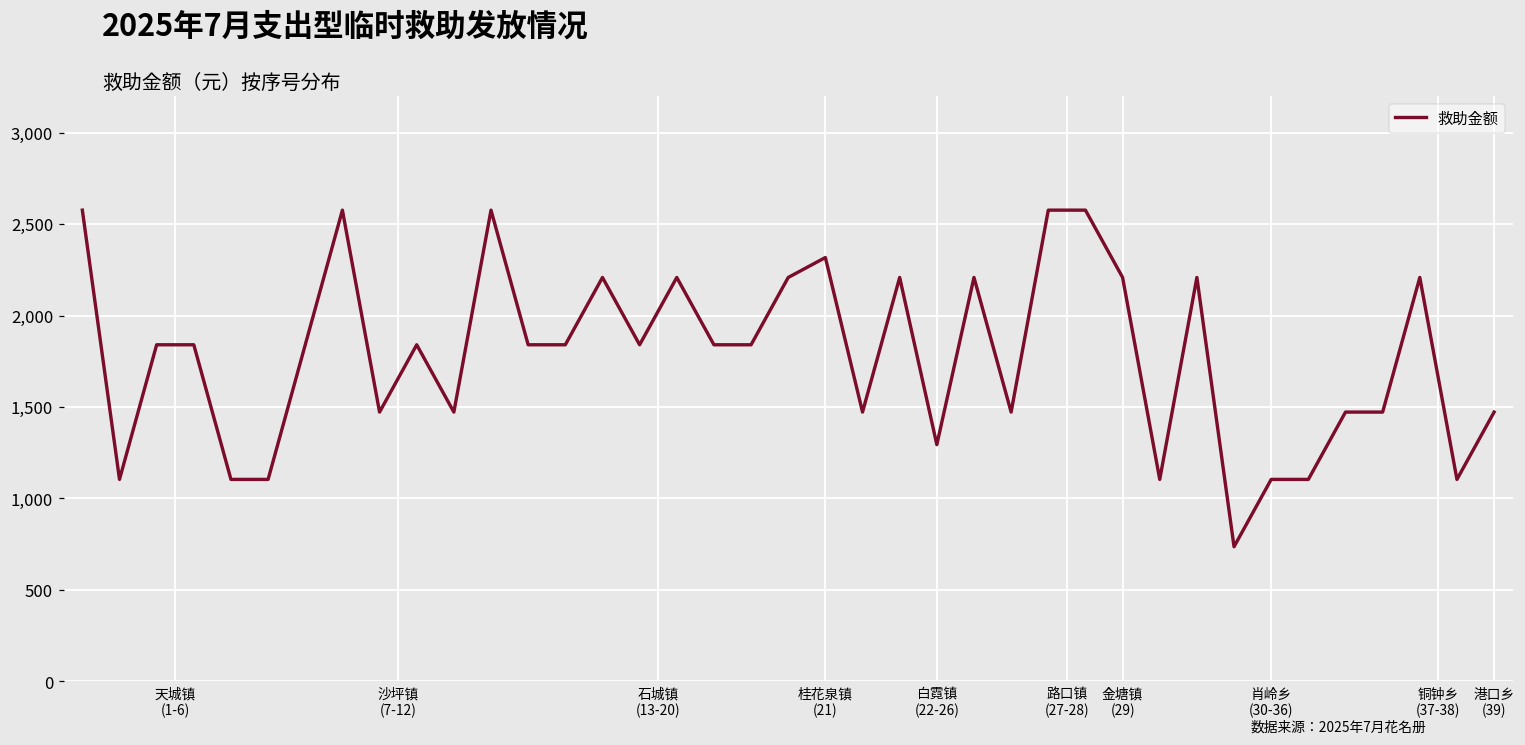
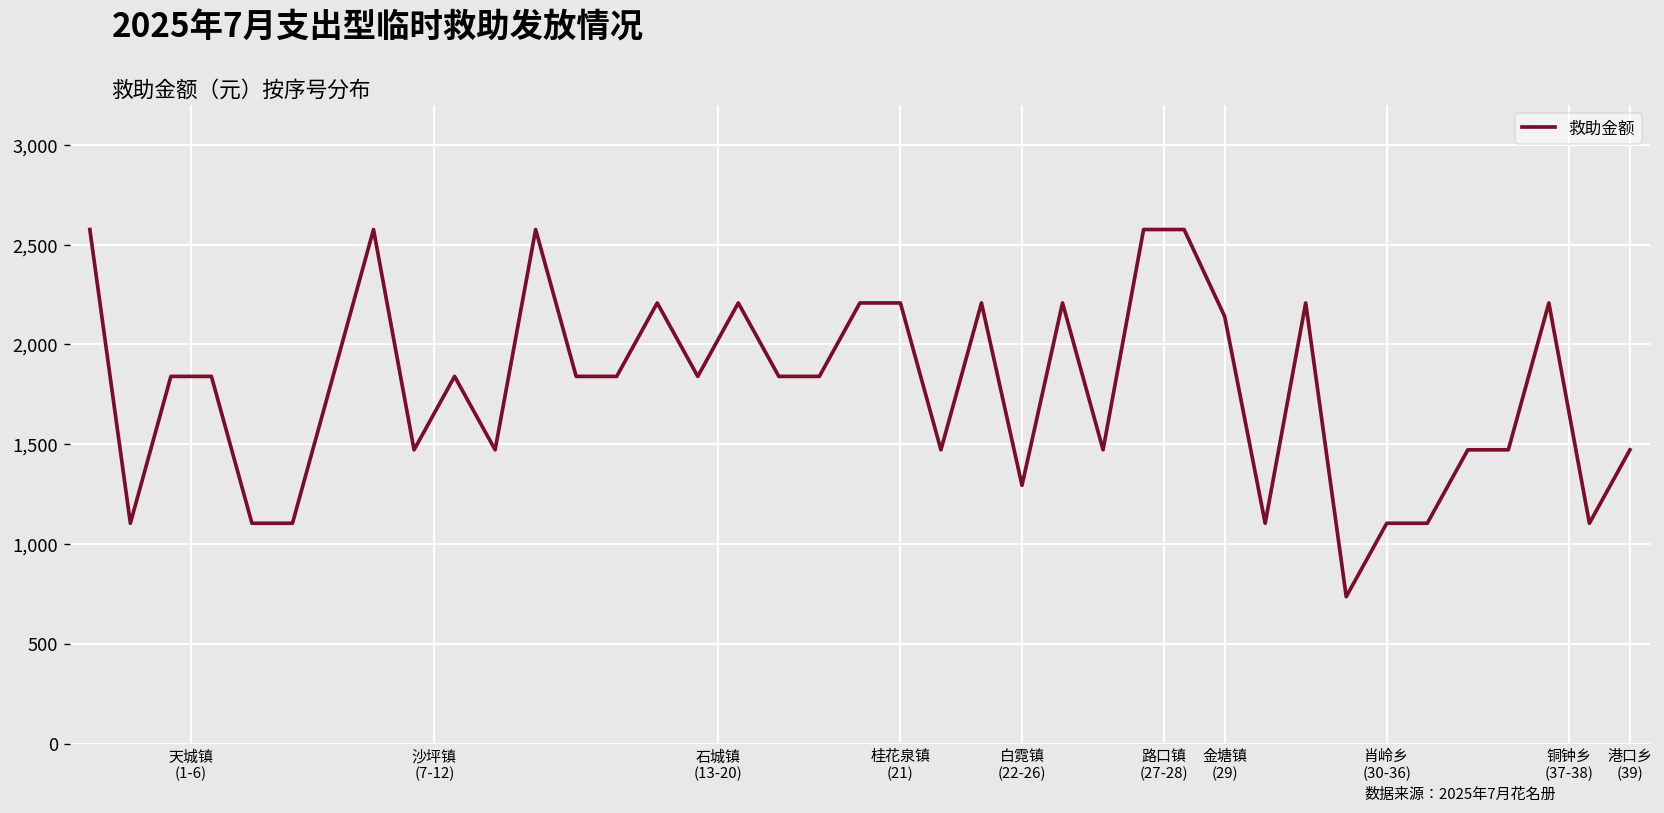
  {
-   "桂花泉镇 (21)": "2,320",
+   "桂花泉镇 (21)": "2,210",
    "白霓镇 (22-26)": "1,290",
-   "金塘镇 (29)": "2,210",
+   "金塘镇 (29)": "2,140",
    "肖岭乡 (30-36)": "1,100",
    "港口乡 (39)": "1,470"
  }
